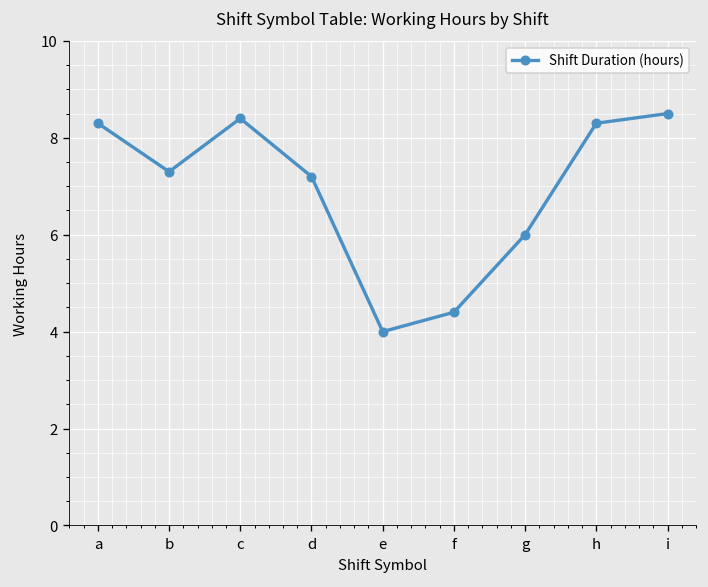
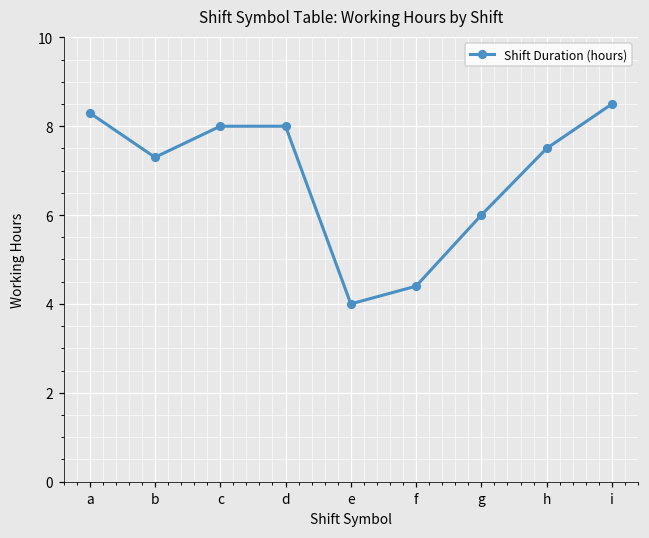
  {
    "a": 8.3,
    "b": 7.3,
-   "c": 8.4,
-   "d": 7.2,
+   "c": 8.0,
+   "d": 8.0,
    "e": 4.0,
    "f": 4.4,
    "g": 6.0,
-   "h": 8.3,
+   "h": 7.5,
    "i": 8.5
  }
